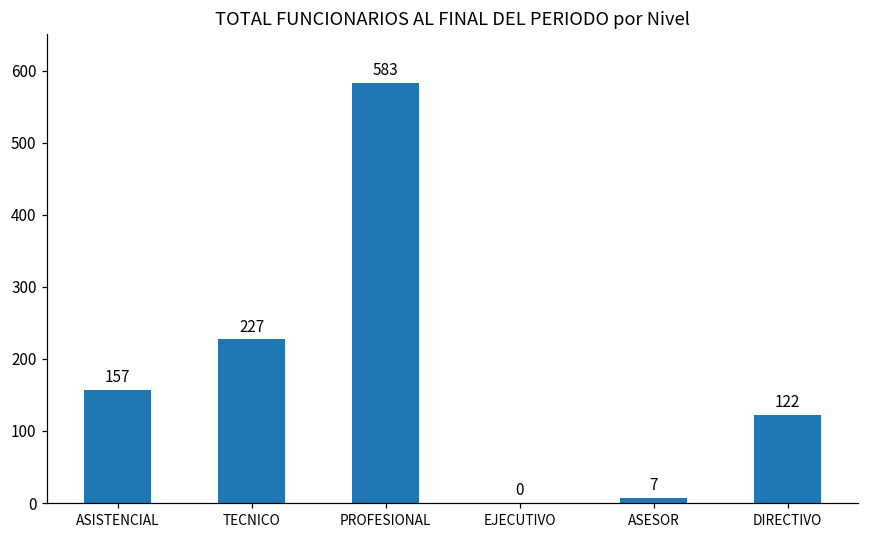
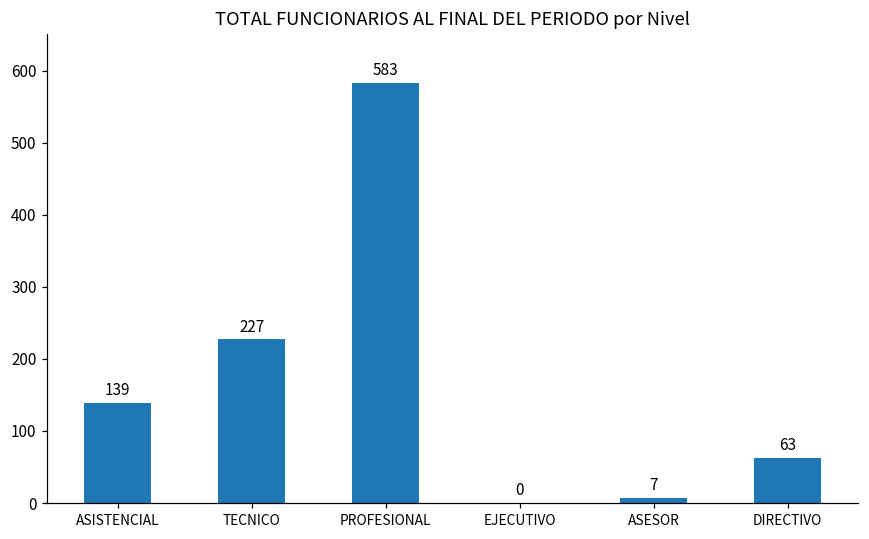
  {
-   "ASISTENCIAL": 157,
+   "ASISTENCIAL": 139,
    "TECNICO": 227,
    "PROFESIONAL": 583,
    "EJECUTIVO": 0,
    "ASESOR": 7,
-   "DIRECTIVO": 122
+   "DIRECTIVO": 63
  }
